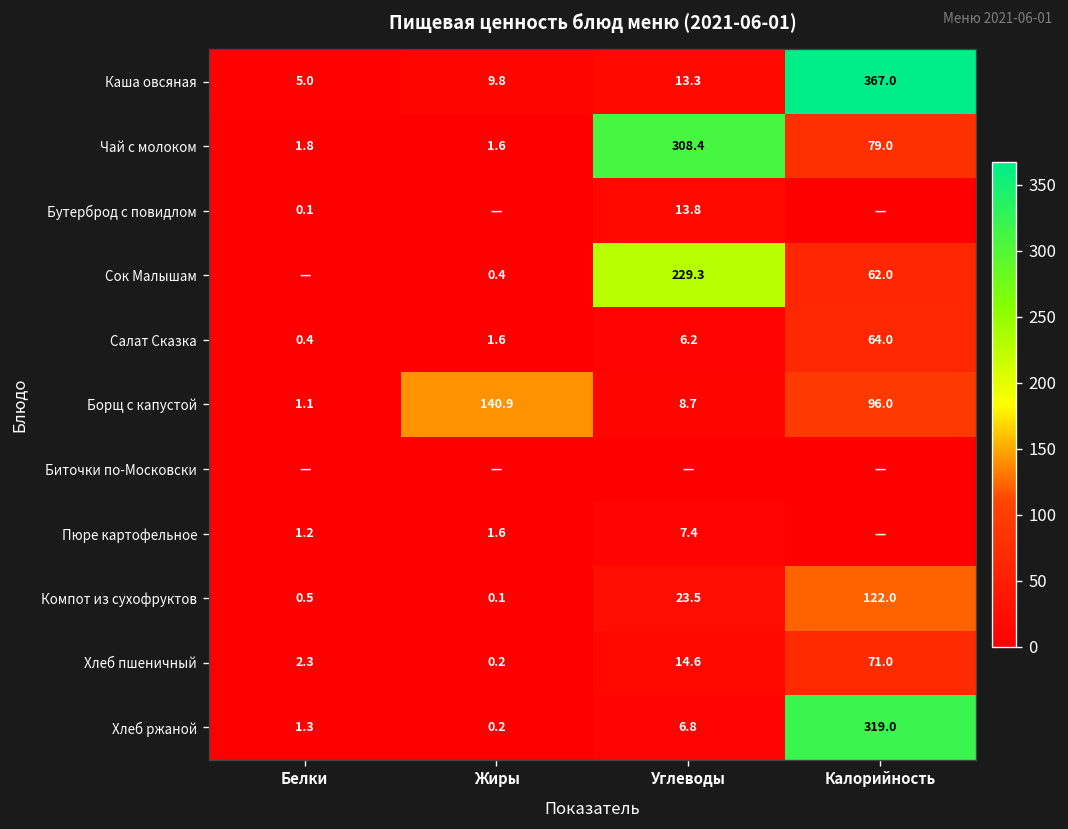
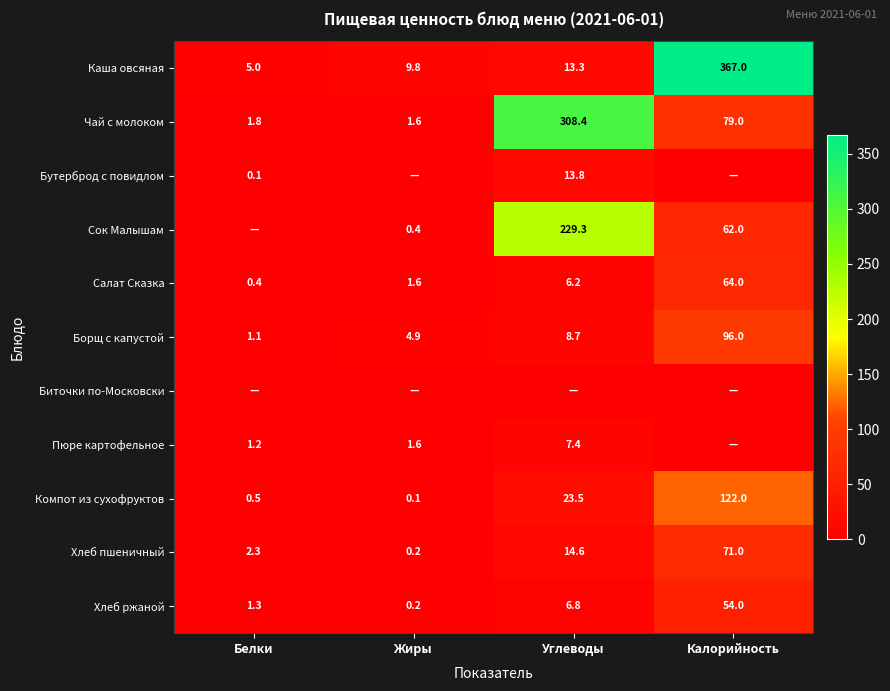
  {
    "Каша овсяная": {
      "Белки": 5.0,
      "Жиры": 9.8,
      "Углеводы": 13.3,
      "Калорийность": 367.0
    },
    "Чай с молоком": {
      "Белки": 1.8,
      "Жиры": 1.6,
      "Углеводы": 308.4,
      "Калорийность": 79.0
    },
    "Бутерброд с повидлом": {
      "Белки": 0.1,
      "Углеводы": 13.8
    },
    "Сок Малышам": {
      "Жиры": 0.4,
      "Углеводы": 229.3,
      "Калорийность": 62.0
    },
    "Салат Сказка": {
      "Белки": 0.4,
      "Жиры": 1.6,
      "Углеводы": 6.2,
      "Калорийность": 64.0
    },
    "Борщ с капустой": {
      "Белки": 1.1,
-     "Жиры": 140.9,
+     "Жиры": 4.9,
      "Углеводы": 8.7,
      "Калорийность": 96.0
    },
    "Пюре картофельное": {
      "Белки": 1.2,
      "Жиры": 1.6,
      "Углеводы": 7.4
    },
    "Компот из сухофруктов": {
      "Белки": 0.5,
      "Жиры": 0.1,
      "Углеводы": 23.5,
      "Калорийность": 122.0
    },
    "Хлеб пшеничный": {
      "Белки": 2.3,
      "Жиры": 0.2,
      "Углеводы": 14.6,
      "Калорийность": 71.0
    },
    "Хлеб ржаной": {
      "Белки": 1.3,
      "Жиры": 0.2,
      "Углеводы": 6.8,
-     "Калорийность": 319.0
+     "Калорийность": 54.0
    }
  }
